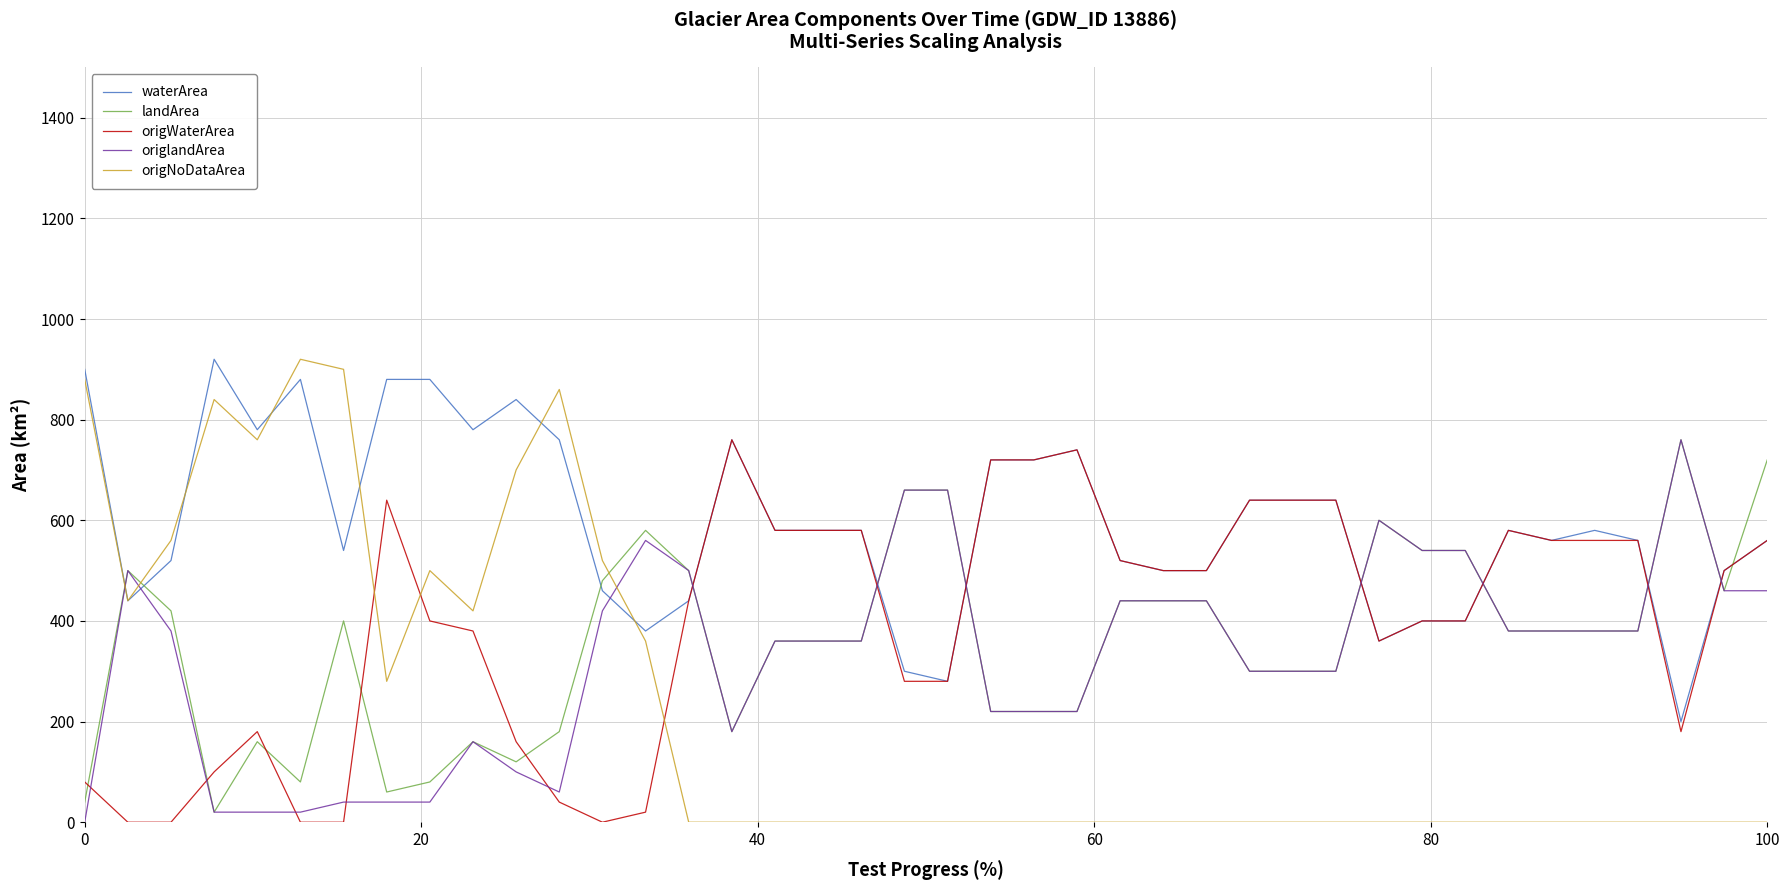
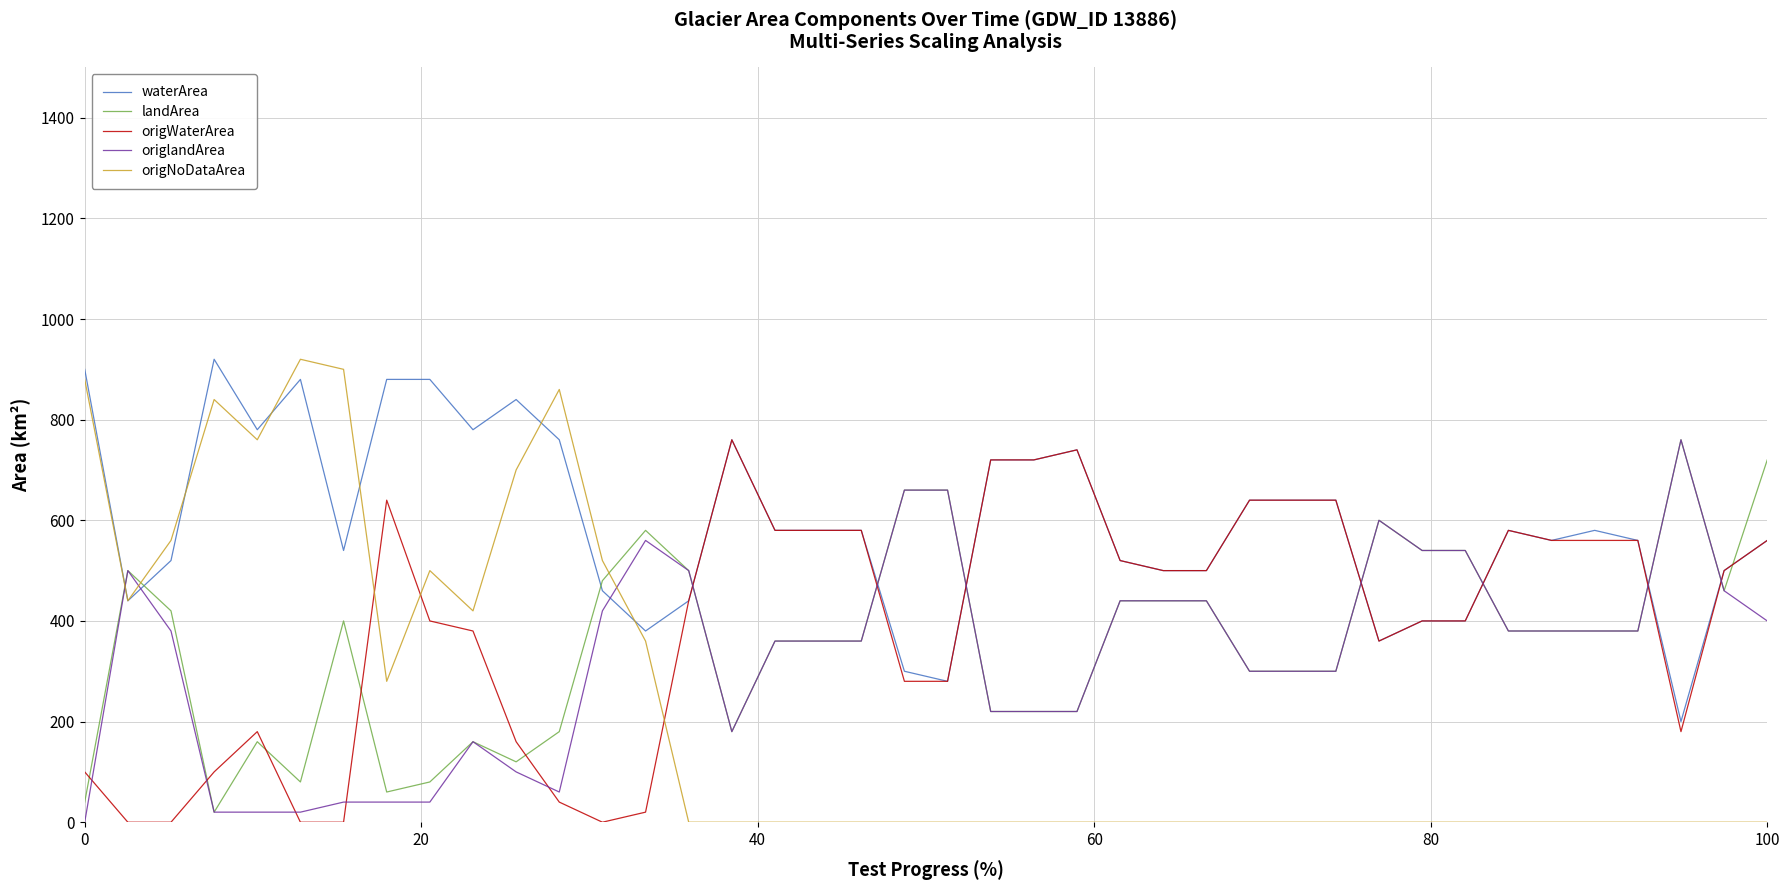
  {
    "waterArea": {
      "0": 900
    },
    "landArea": {
      "0": 40,
      "100": 720
    },
    "origWaterArea": {
-     "0": 80
+     "0": 100
    },
    "origlandArea": {
      "0": 0,
-     "100": 460
+     "100": 400
    },
    "origNoDataArea": {
      "0": 880,
      "100": 0
    }
  }
